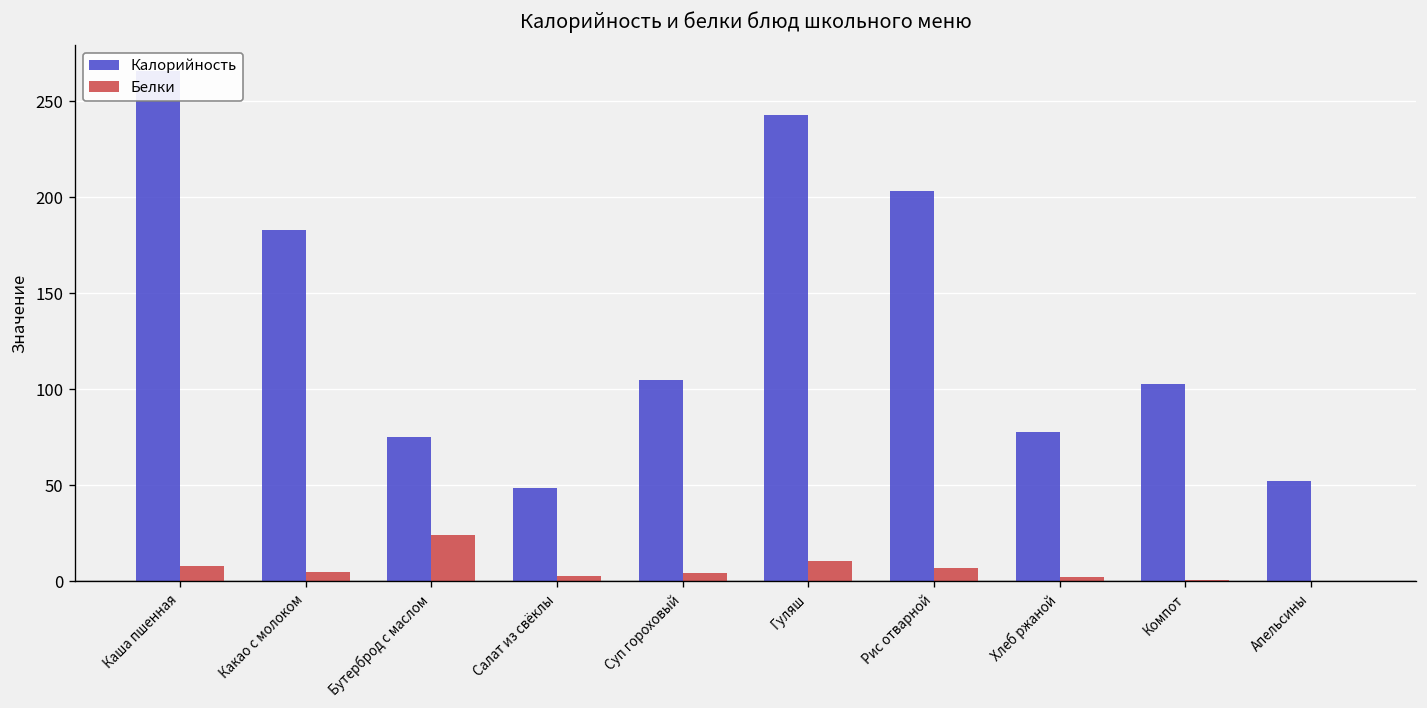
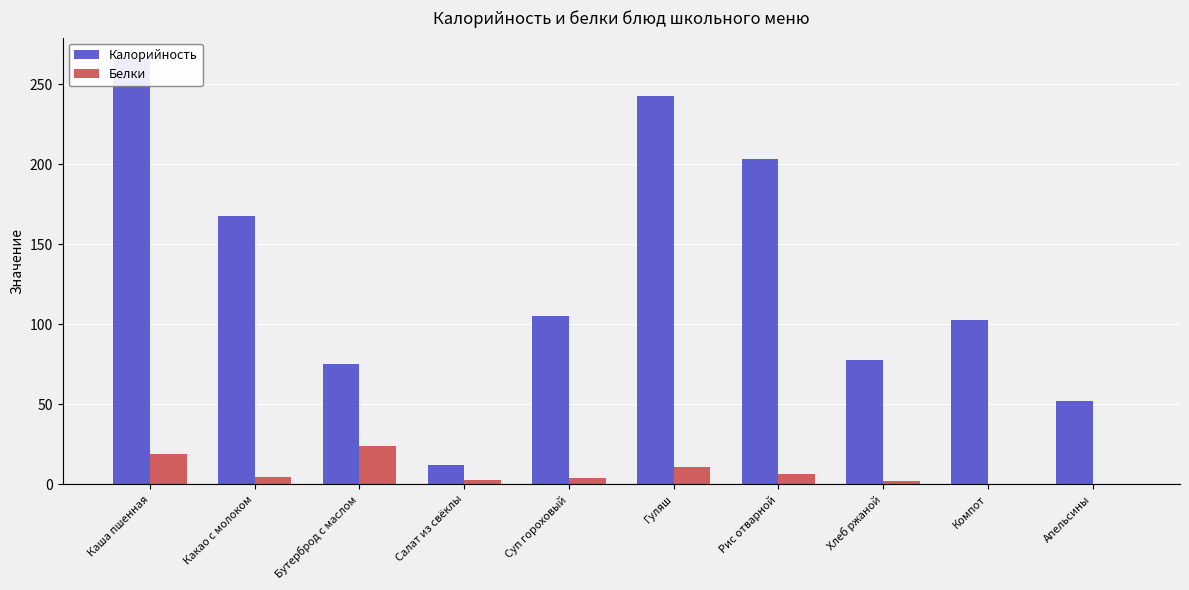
  {
    "Калорийность": {
-     "Какао с молоком": 183,
+     "Какао с молоком": 168,
      "Бутерброд с маслом": 75,
-     "Салат из свёклы": 49,
+     "Салат из свёклы": 12,
      "Суп гороховый": 105,
      "Гуляш": 243,
      "Рис отварной": 204,
      "Хлеб ржаной": 78,
      "Компот": 103,
      "Апельсины": 52
    },
    "Белки": {
-     "Каша пшенная": 8,
+     "Каша пшенная": 19,
      "Какао с молоком": 5,
      "Бутерброд с маслом": 24,
      "Салат из свёклы": 3,
      "Суп гороховый": 4,
      "Гуляш": 11,
      "Рис отварной": 7,
      "Хлеб ржаной": 2,
      "Апельсины": 0
    }
  }
